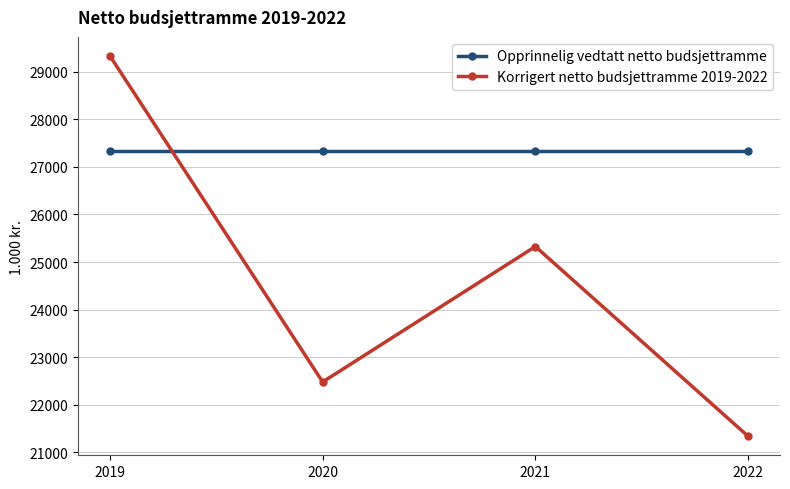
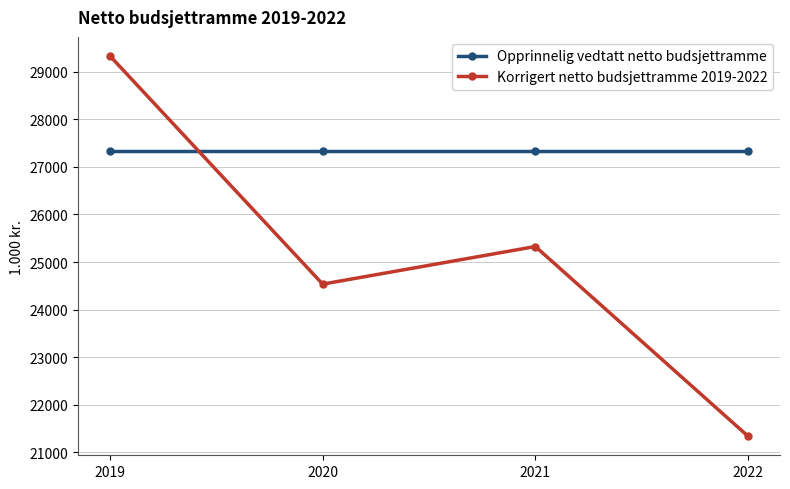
  {
    "Opprinnelig vedtatt netto budsjettramme": {
      "2019": 27300,
      "2020": 27300,
      "2021": 27300,
      "2022": 27300
    },
    "Korrigert netto budsjettramme 2019-2022": {
      "2019": 29300,
-     "2020": 22500,
+     "2020": 24500,
      "2021": 25300,
      "2022": 21300
    }
  }
